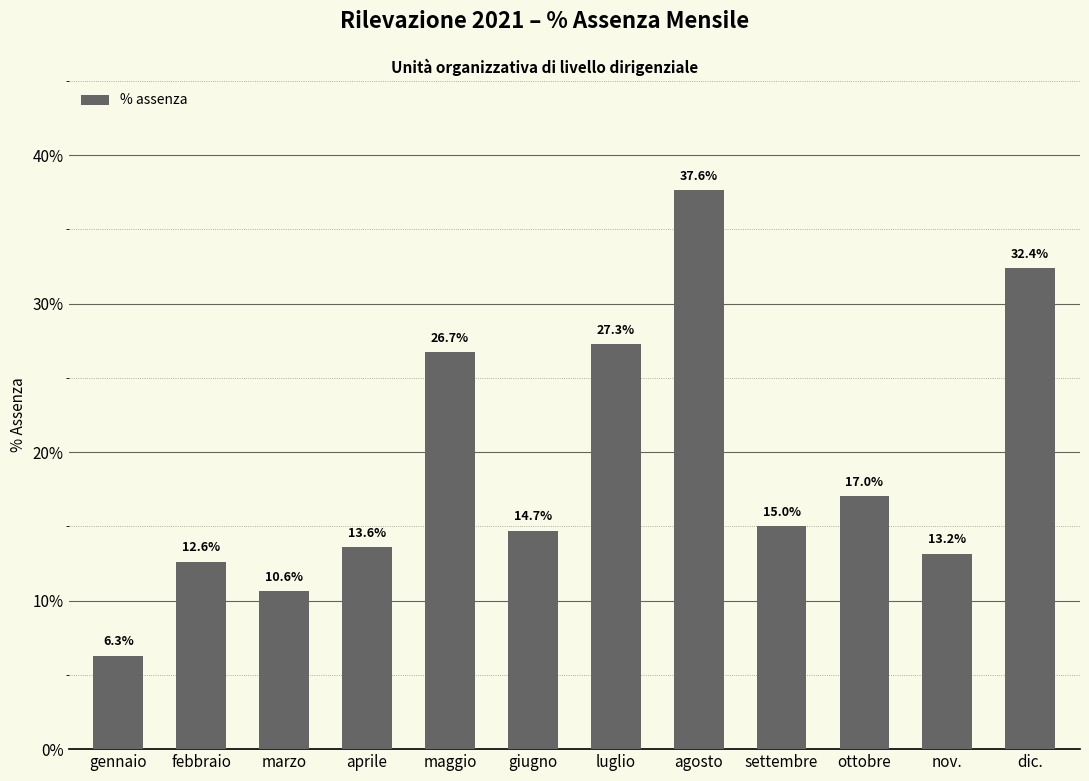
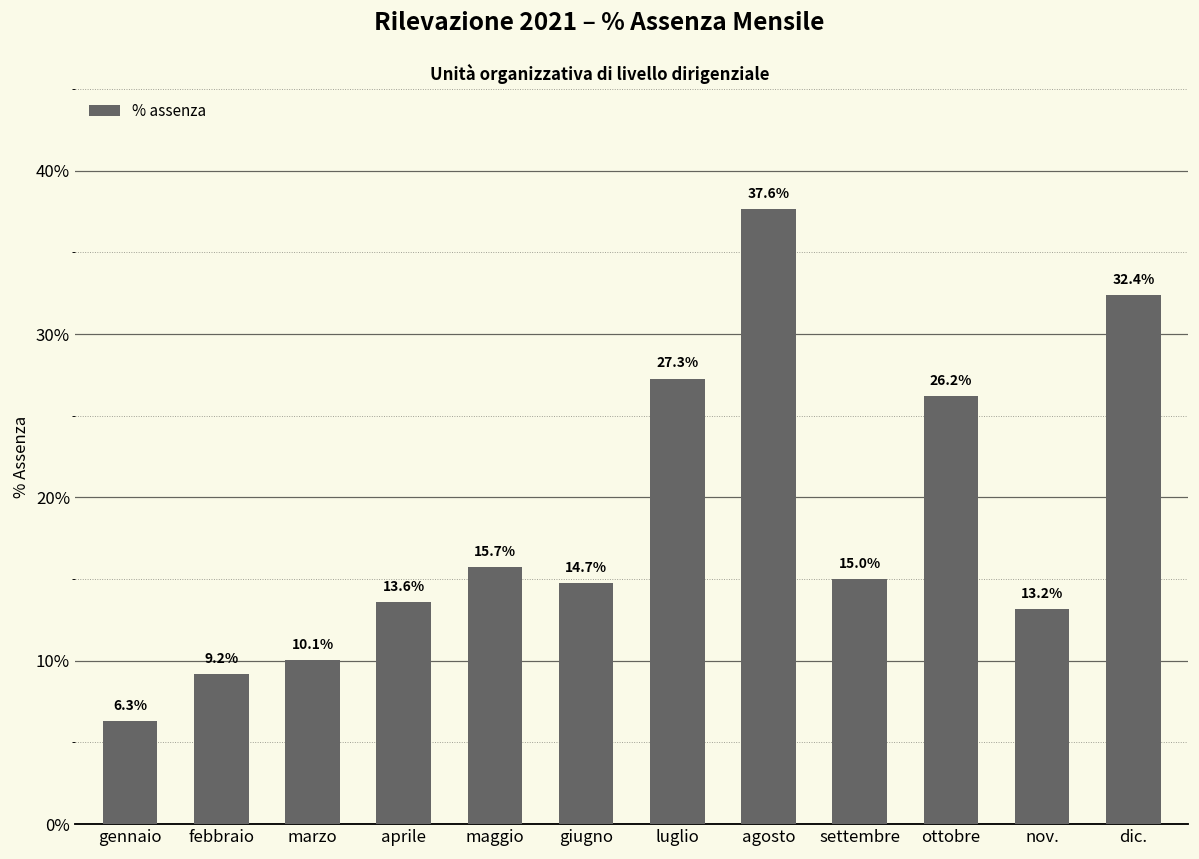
  {
    "gennaio": "6.3%",
-   "febbraio": "12.6%",
-   "marzo": "10.6%",
+   "febbraio": "9.2%",
+   "marzo": "10.1%",
    "aprile": "13.6%",
-   "maggio": "26.7%",
+   "maggio": "15.7%",
    "giugno": "14.7%",
    "luglio": "27.3%",
    "agosto": "37.6%",
    "settembre": "15.0%",
-   "ottobre": "17.0%",
+   "ottobre": "26.2%",
    "nov.": "13.2%",
    "dic.": "32.4%"
  }
